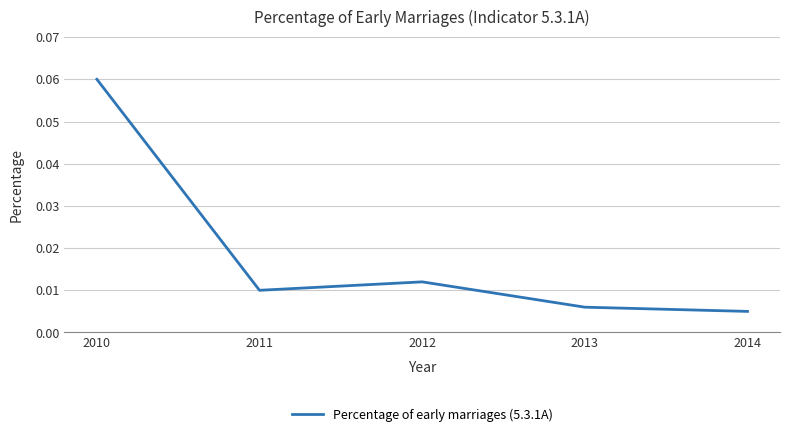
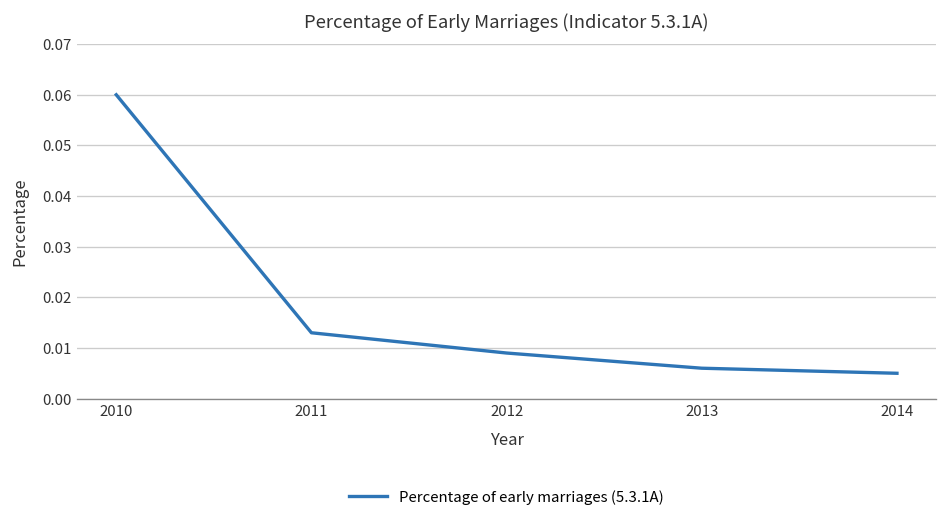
  {
    "2010": 0.060,
-   "2011": 0.010,
-   "2012": 0.012,
+   "2011": 0.013,
+   "2012": 0.009,
    "2013": 0.006,
    "2014": 0.005
  }
